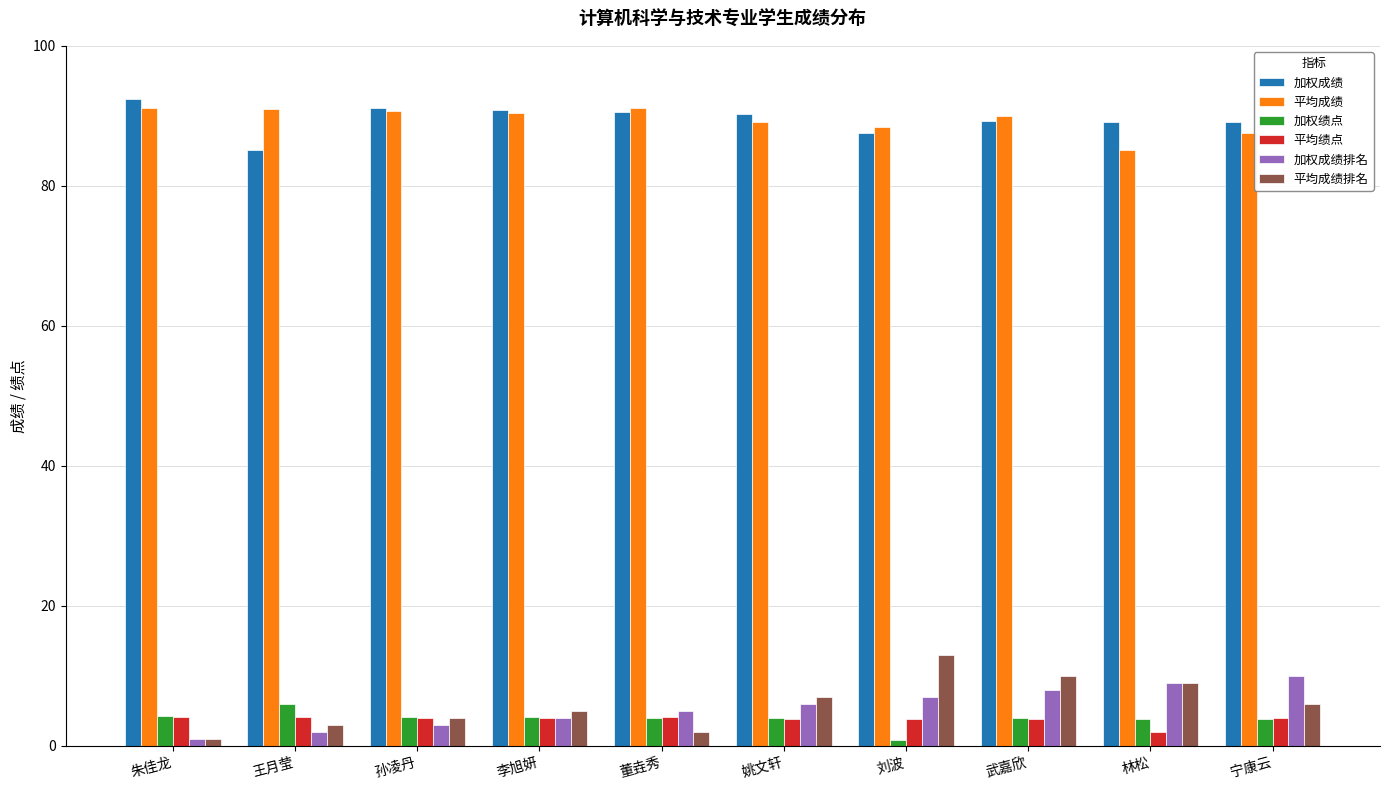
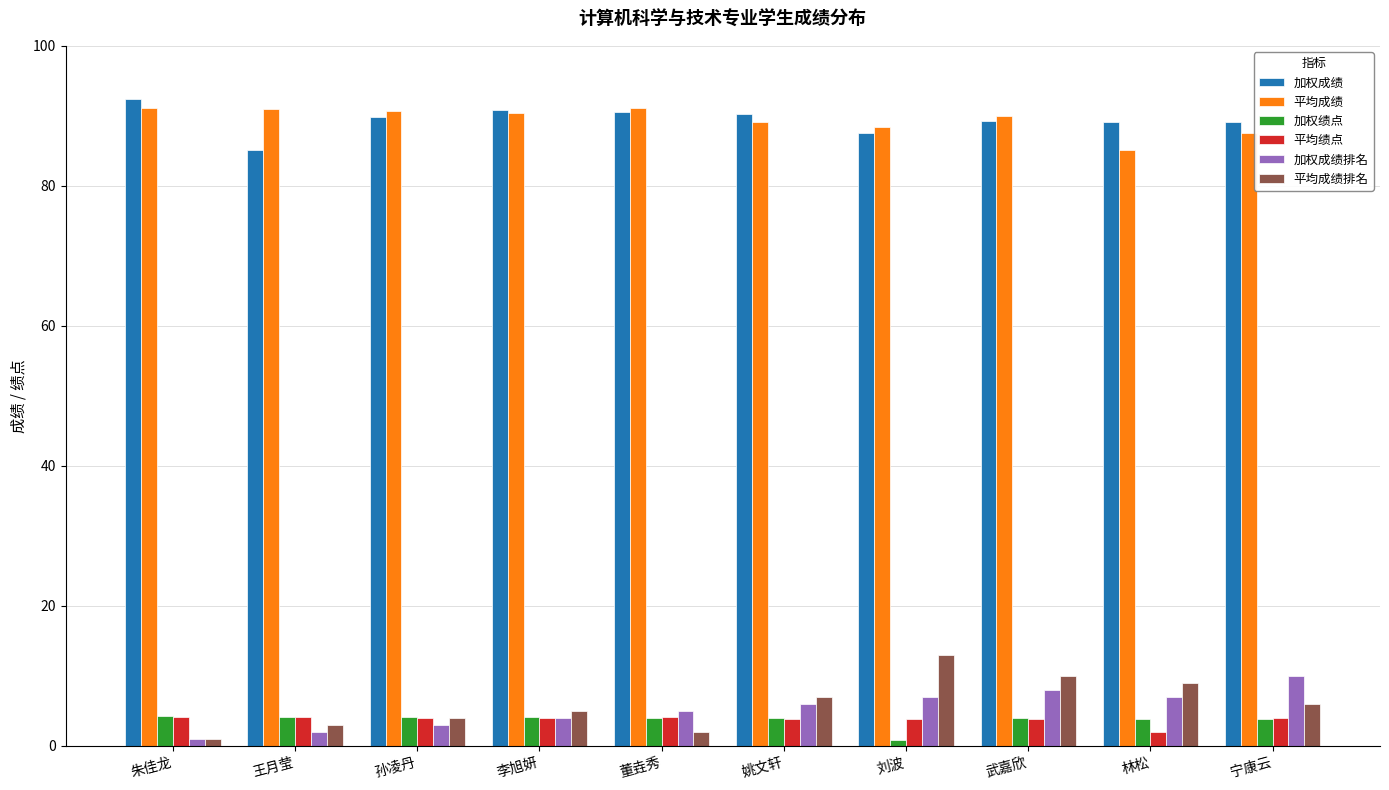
  {
    "加权成绩": {
      "朱佳龙": 92,
      "王月莹": 85,
-     "孙凌丹": 91,
+     "孙凌丹": 90,
      "李旭妍": 91,
      "董垚秀": 90,
      "姚文轩": 90,
      "刘波": 88,
      "武嘉欣": 89,
      "林松": 89,
      "宁康云": 89
    },
    "平均成绩": {
      "朱佳龙": 91,
      "王月莹": 91,
      "孙凌丹": 91,
      "李旭妍": 90,
      "董垚秀": 91,
      "姚文轩": 89,
      "刘波": 88,
      "武嘉欣": 90,
      "林松": 85,
      "宁康云": 88
    },
    "加权绩点": {
      "朱佳龙": 4,
-     "王月莹": 6,
+     "王月莹": 4,
      "孙凌丹": 4,
      "李旭妍": 4,
      "董垚秀": 4,
      "姚文轩": 4,
      "刘波": 1,
      "武嘉欣": 4,
      "林松": 4,
      "宁康云": 4
    },
    "平均绩点": {
      "朱佳龙": 4,
      "王月莹": 4,
      "孙凌丹": 4,
      "李旭妍": 4,
      "董垚秀": 4,
      "姚文轩": 4,
      "刘波": 4,
      "武嘉欣": 4,
      "林松": 2,
      "宁康云": 4
    },
    "加权成绩排名": {
      "朱佳龙": 1,
      "王月莹": 2,
      "孙凌丹": 3,
      "李旭妍": 4,
      "董垚秀": 5,
      "姚文轩": 6,
      "刘波": 7,
      "武嘉欣": 8,
-     "林松": 9,
+     "林松": 7,
      "宁康云": 10
    },
    "平均成绩排名": {
      "朱佳龙": 1,
      "王月莹": 3,
      "孙凌丹": 4,
      "李旭妍": 5,
      "董垚秀": 2,
      "姚文轩": 7,
      "刘波": 13,
      "武嘉欣": 10,
      "林松": 9,
      "宁康云": 6
    }
  }
